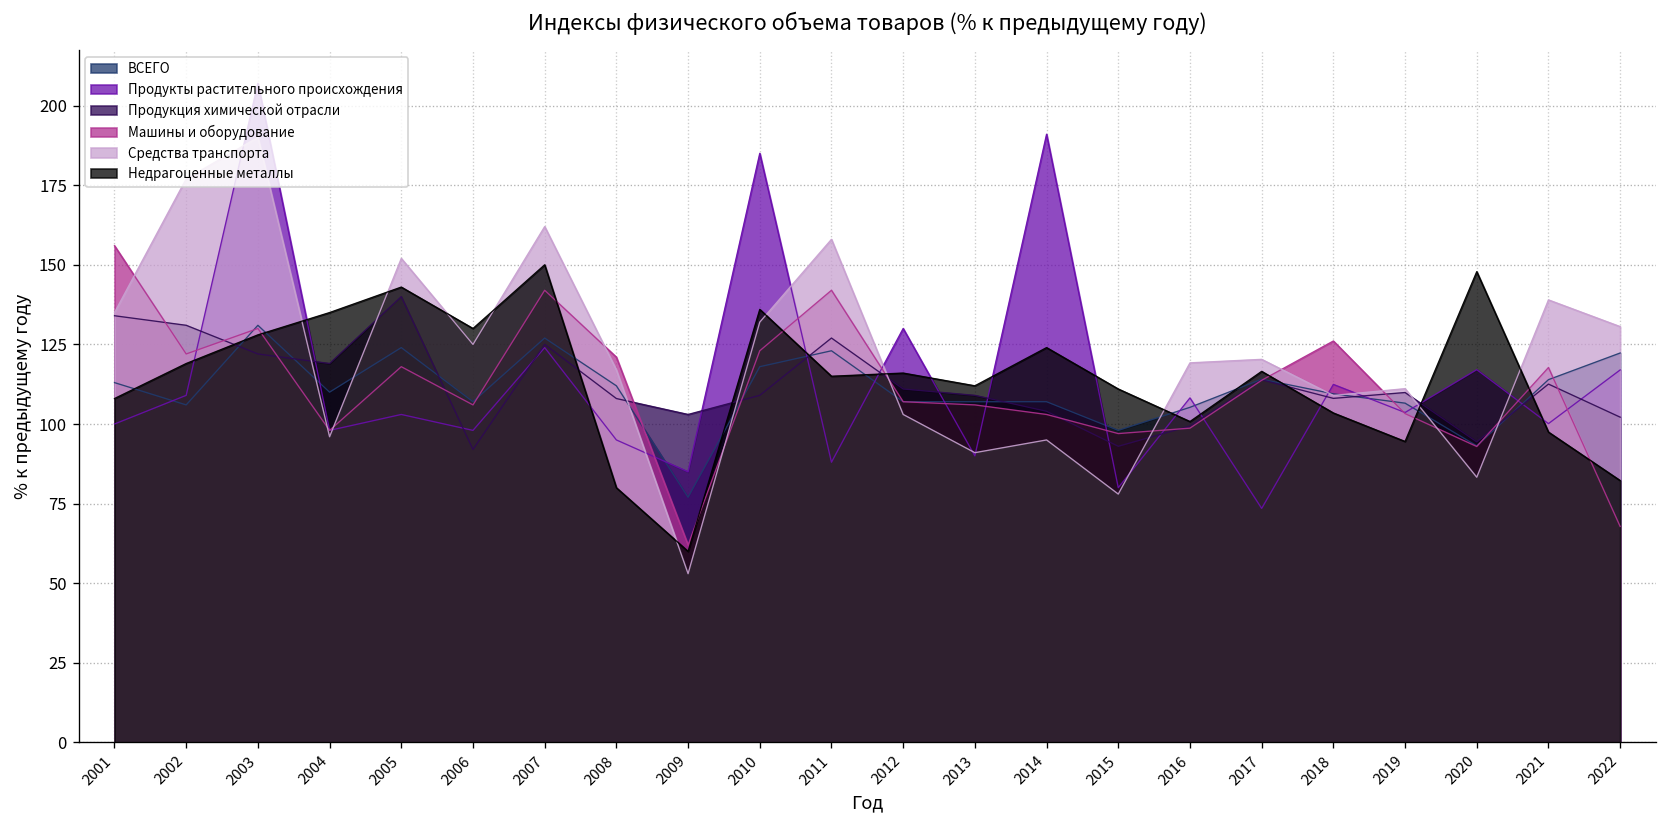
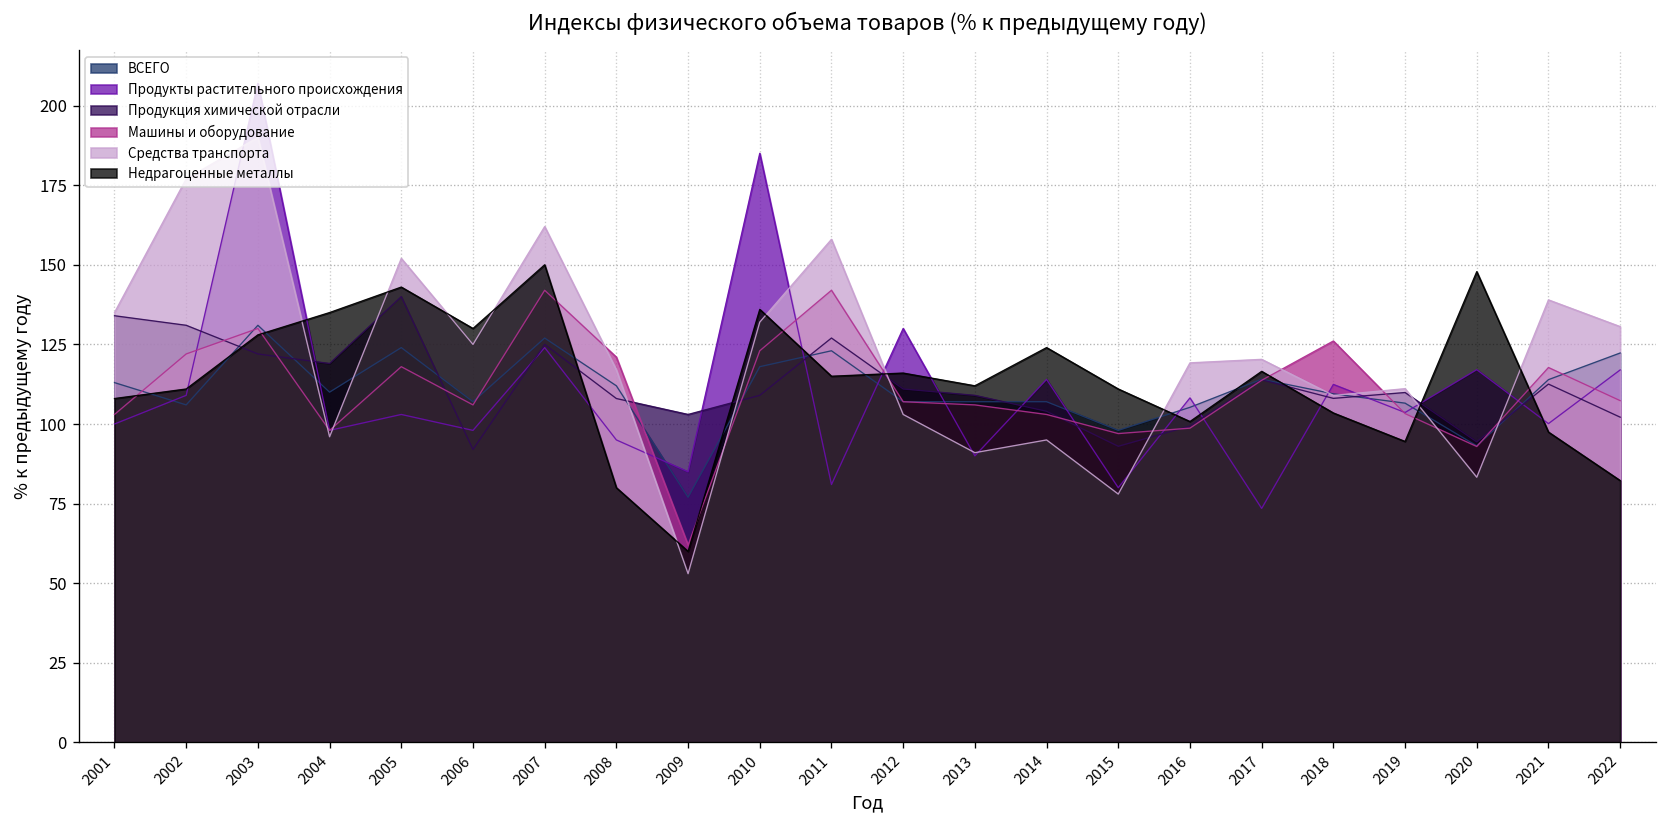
  {
    "Продукты растительного происхождения": {
      "2001": 100,
      "2002": 109,
      "2005": 103,
      "2006": 98,
      "2007": 124,
      "2008": 95,
      "2009": 85,
      "2010": 185,
-     "2011": 88,
+     "2011": 81,
      "2012": 130,
      "2013": 90,
-     "2014": 191,
+     "2014": 114,
      "2015": 80,
      "2016": 108,
      "2017": 74,
      "2018": 112,
      "2020": 117,
      "2021": 100,
      "2022": 117
    },
    "Машины и оборудование": {
-     "2001": 156,
+     "2001": 103,
      "2002": 122,
      "2003": 130,
      "2005": 118,
      "2006": 106,
      "2007": 142,
      "2008": 121,
      "2009": 62,
      "2010": 123,
      "2011": 142,
      "2013": 106,
      "2014": 103,
      "2015": 97,
      "2018": 126,
      "2021": 118,
-     "2022": 68
+     "2022": 107
    },
    "Средства транспорта": {
      "2001": 135,
      "2002": 177,
      "2004": 96,
      "2005": 152,
      "2006": 125,
      "2007": 162,
      "2008": 117,
      "2009": 53,
      "2010": 132,
      "2011": 158,
      "2012": 103,
      "2013": 91,
      "2014": 95,
      "2015": 78,
      "2016": 119,
      "2017": 120,
      "2019": 111,
      "2020": 83,
      "2021": 139,
      "2022": 131
    },
    "Недрагоценные металлы": {
      "2001": 108,
-     "2002": 119,
+     "2002": 111,
      "2003": 128,
      "2004": 135,
      "2005": 143,
      "2006": 130,
      "2007": 150,
      "2008": 80,
      "2009": 60,
      "2010": 136,
      "2011": 115,
      "2012": 116,
      "2013": 112,
      "2014": 124,
      "2015": 111,
      "2016": 101,
      "2017": 117,
      "2018": 103,
      "2019": 95,
      "2020": 148,
      "2021": 97,
      "2022": 82
    }
  }
